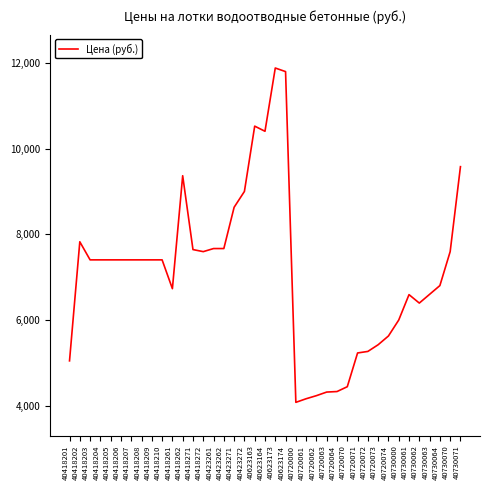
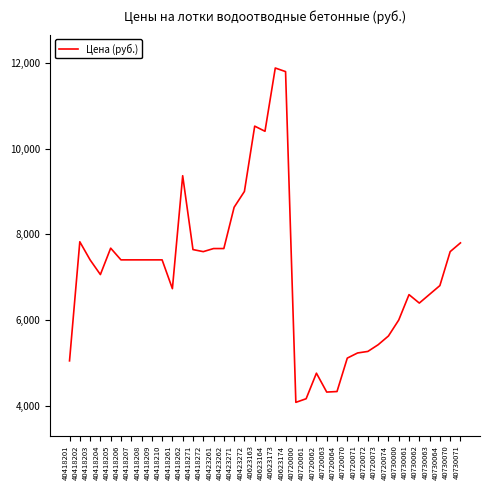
  {
    "40418201": "5,000",
    "40418202": "7,800",
    "40418203": "7,400",
-   "40418204": "7,400",
-   "40418205": "7,400",
+   "40418204": "7,100",
+   "40418205": "7,700",
    "40418206": "7,400",
    "40418207": "7,400",
    "40418208": "7,400",
    "40418209": "7,400",
    "40418210": "7,400",
    "40418261": "6,700",
    "40418262": "9,400",
    "40418271": "7,600",
    "40418272": "7,600",
    "40423261": "7,700",
    "40423262": "7,700",
    "40423271": "8,600",
    "40423272": "9,000",
    "40623163": "10,500",
    "40623164": "10,400",
    "40623173": "11,900",
    "40623174": "11,800",
    "40720000": "4,100",
    "40720061": "4,200",
-   "40720062": "4,200",
+   "40720062": "4,800",
    "40720063": "4,300",
    "40720064": "4,300",
-   "40720070": "4,400",
+   "40720070": "5,100",
    "40720071": "5,200",
    "40720072": "5,300",
    "40720073": "5,400",
    "40720074": "5,600",
    "40730000": "6,000",
    "40730061": "6,600",
    "40730062": "6,400",
    "40730063": "6,600",
    "40730064": "6,800",
    "40730070": "7,600",
-   "40730071": "9,600"
+   "40730071": "7,800"
  }
